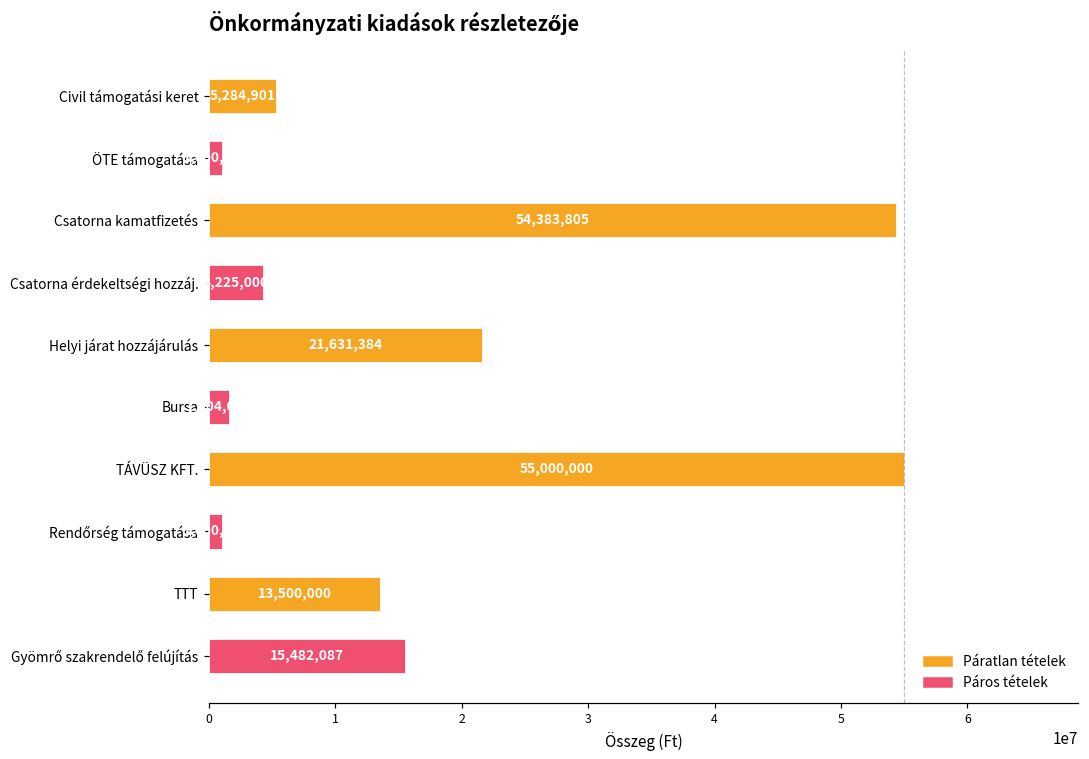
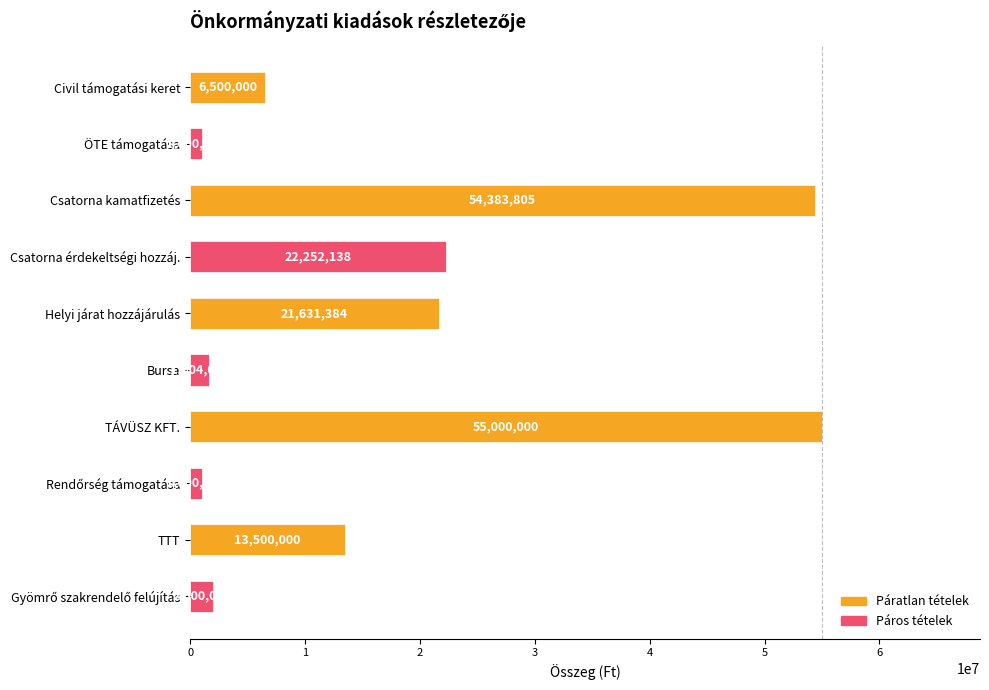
  {
-   "Civil támogatási keret": "5,284,901",
+   "Civil támogatási keret": "6,500,000",
    "Csatorna kamatfizetés": "54,383,805",
-   "Csatorna érdekeltségi hozzáj.": "4,225,000",
+   "Csatorna érdekeltségi hozzáj.": "22,252,138",
    "Helyi járat hozzájárulás": "21,631,384",
    "TÁVÜSZ KFT.": "55,000,000",
    "TTT": "13,500,000",
-   "Gyömrő szakrendelő felújítás": "15500000"
+   "Gyömrő szakrendelő felújítás": "2000000"
  }
